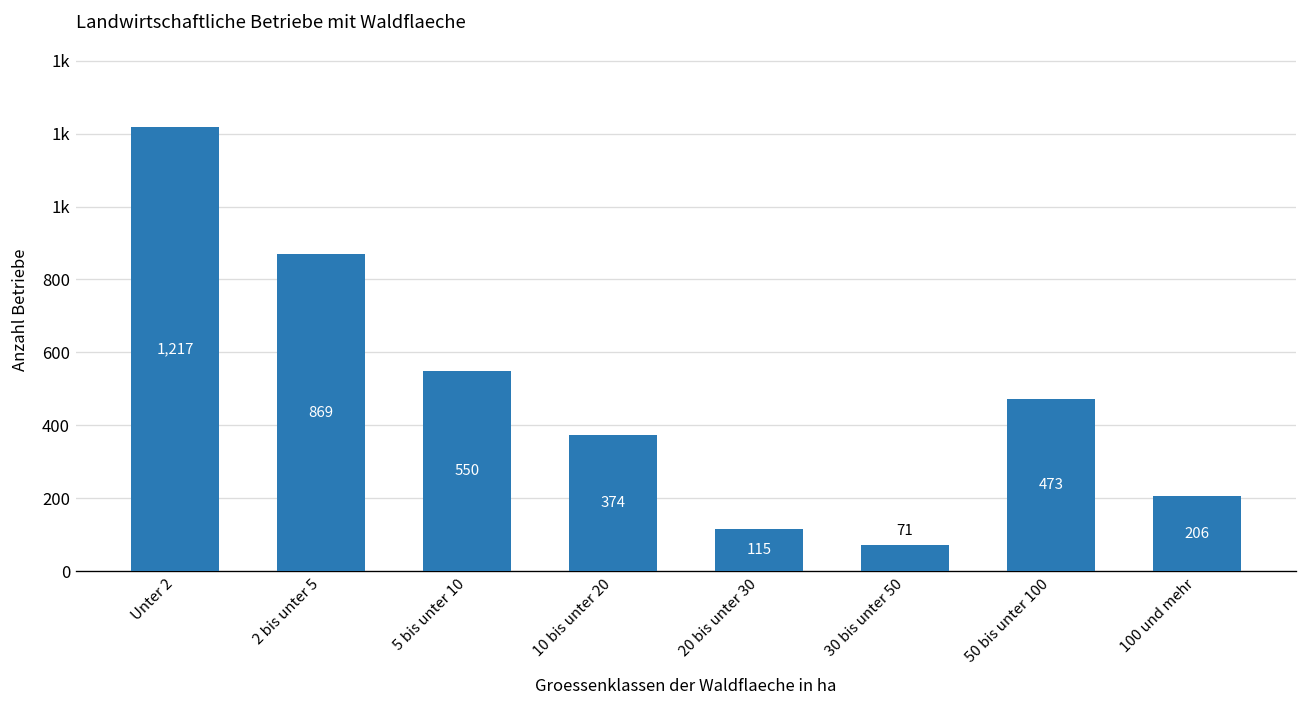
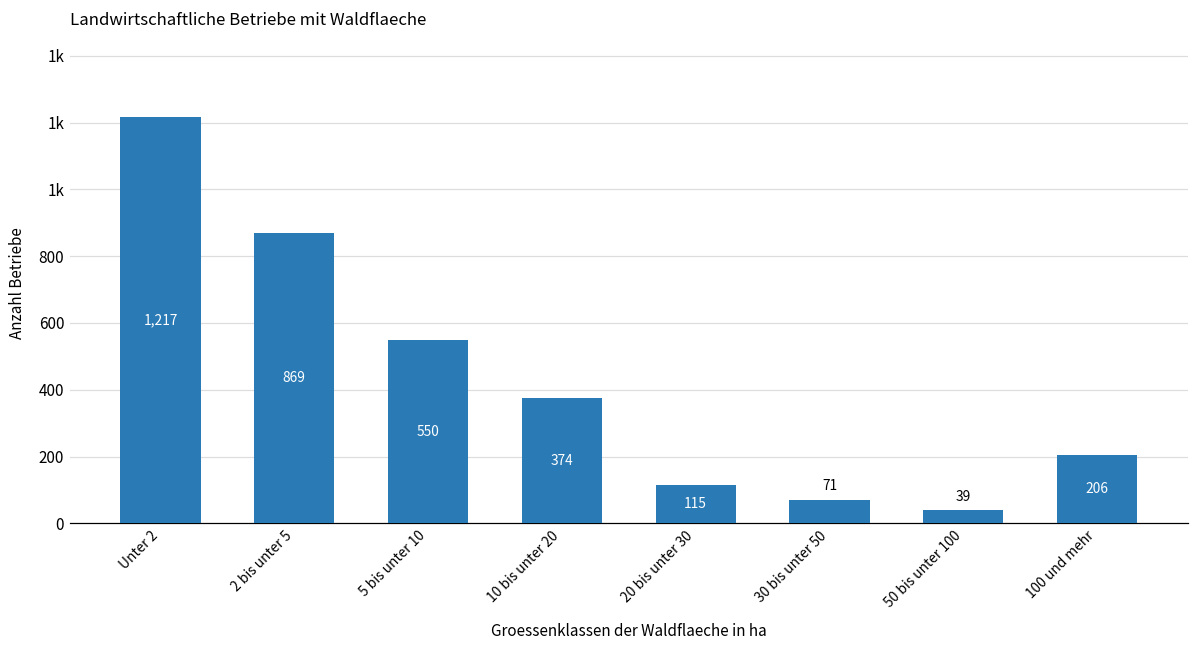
  {
    "Unter 2": "1,217",
    "2 bis unter 5": "869",
    "5 bis unter 10": "550",
    "10 bis unter 20": "374",
    "20 bis unter 30": "115",
    "30 bis unter 50": "71",
-   "50 bis unter 100": "473",
+   "50 bis unter 100": "39",
    "100 und mehr": "206"
  }
